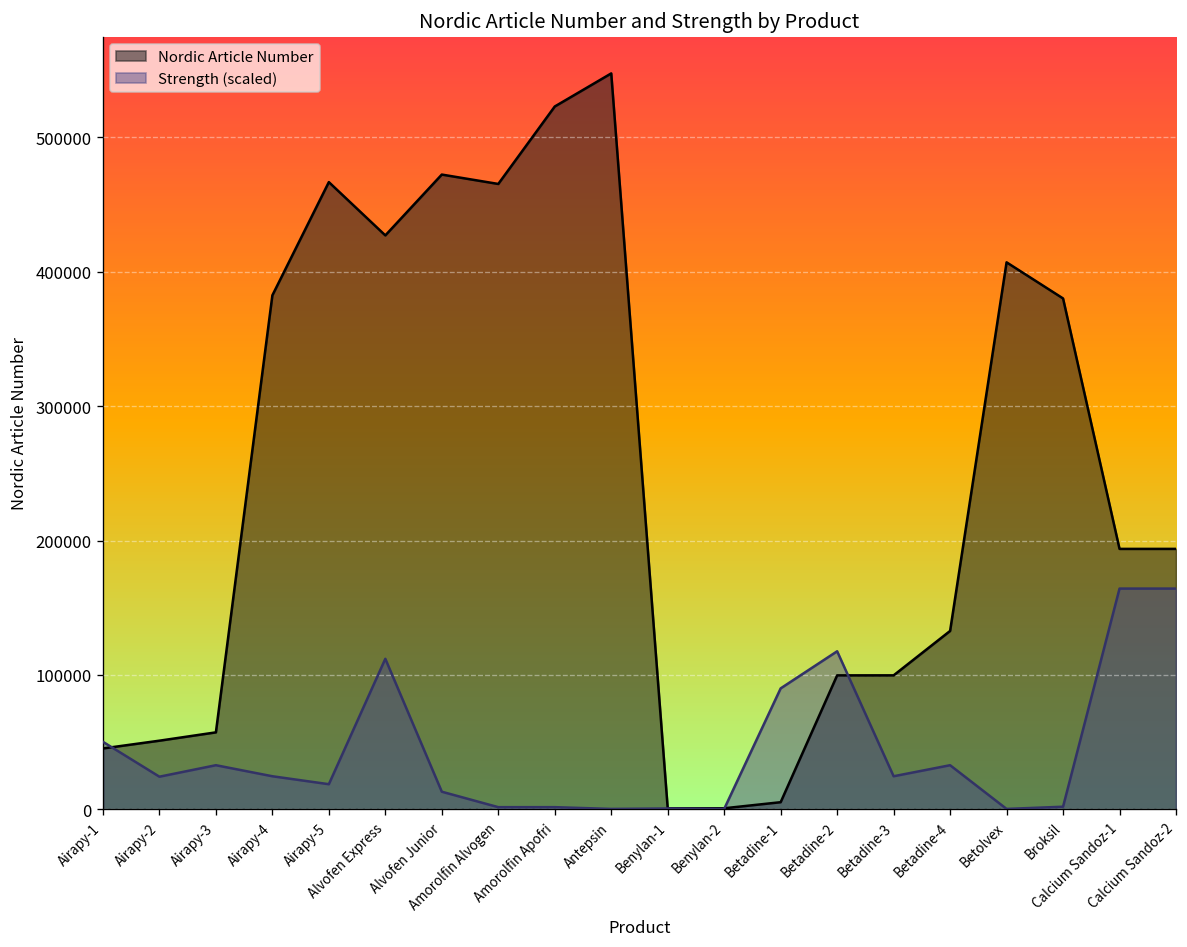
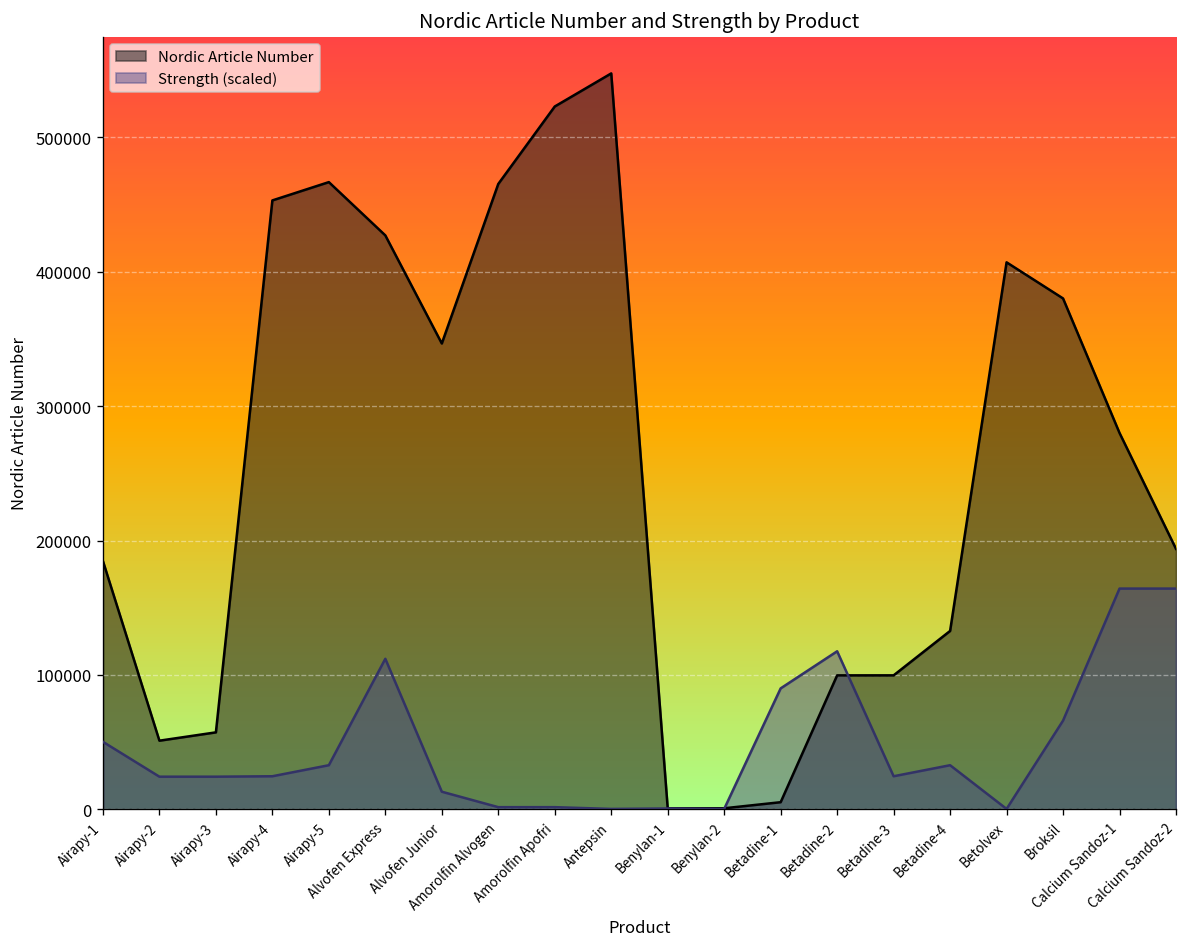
  {
    "Nordic Article Number": {
-     "Airapy-1": 45000,
+     "Airapy-1": 185000,
      "Airapy-2": 51000,
      "Airapy-3": 57000,
-     "Airapy-4": 382000,
+     "Airapy-4": 453000,
      "Airapy-5": 467000,
      "Alvofen Express": 427000,
-     "Alvofen Junior": 472000,
+     "Alvofen Junior": 347000,
      "Amorolfin Alvogen": 465000,
      "Amorolfin Apofri": 523000,
      "Antepsin": 548000,
      "Betadine-1": 5000,
      "Betadine-2": 100000,
      "Betadine-3": 100000,
      "Betadine-4": 133000,
      "Betolvex": 407000,
      "Broksil": 380000,
-     "Calcium Sandoz-1": 194000,
+     "Calcium Sandoz-1": 280000,
      "Calcium Sandoz-2": 194000
    },
    "Strength (scaled)": {
      "Airapy-1": 50000,
      "Airapy-2": 24000,
-     "Airapy-3": 33000,
+     "Airapy-3": 24000,
      "Airapy-4": 25000,
-     "Airapy-5": 19000,
+     "Airapy-5": 33000,
      "Alvofen Express": 112000,
      "Alvofen Junior": 13000,
      "Amorolfin Alvogen": 2000,
      "Amorolfin Apofri": 2000,
      "Antepsin": 0,
      "Betadine-1": 90000,
      "Betadine-2": 118000,
      "Betadine-3": 25000,
      "Betadine-4": 33000,
      "Betolvex": 0,
-     "Broksil": 2000,
+     "Broksil": 66000,
      "Calcium Sandoz-1": 164000,
      "Calcium Sandoz-2": 164000
    }
  }
